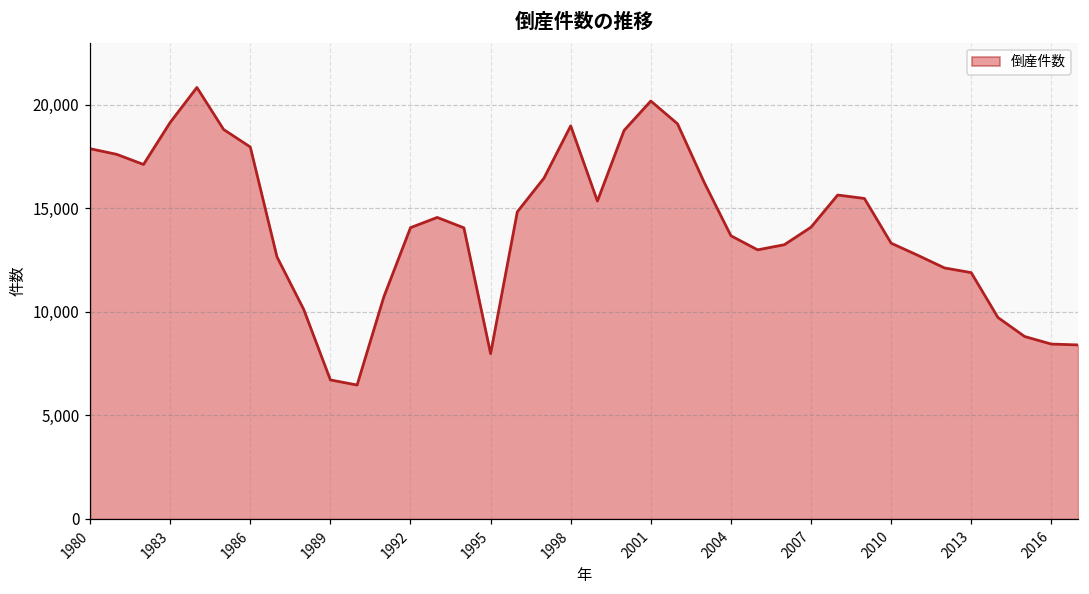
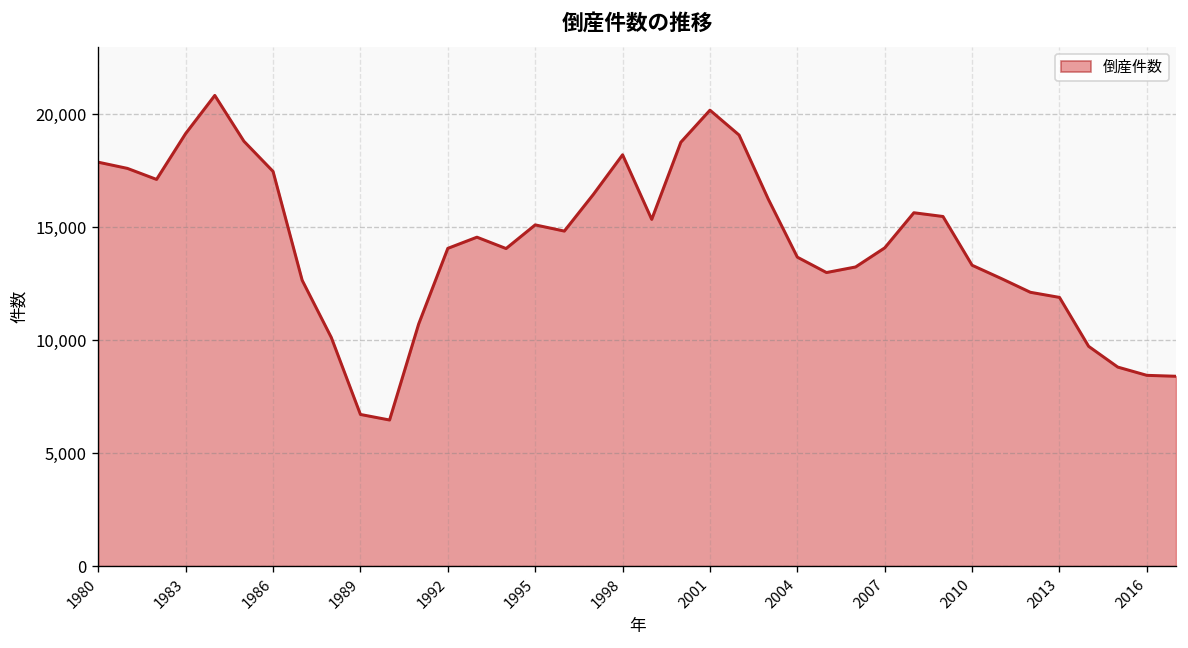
  {
    "1980": "17,900",
    "1983": "19,200",
-   "1986": "18,000",
+   "1986": "17,500",
    "1989": "6,700",
    "1992": "14,100",
-   "1995": "8,000",
-   "1998": "19,000",
+   "1995": "15,100",
+   "1998": "18,200",
    "2001": "20,200",
    "2004": "13,700",
    "2007": "14,100",
    "2010": "13,300",
    "2013": "11,900",
    "2016": "8,400"
  }
